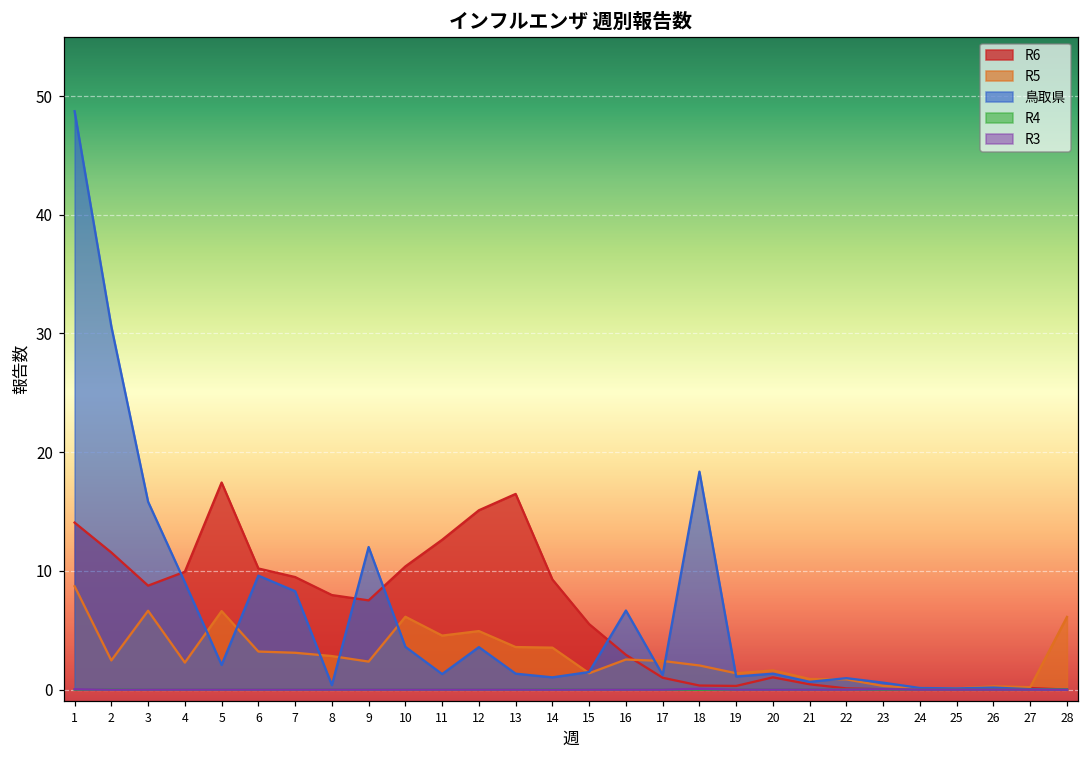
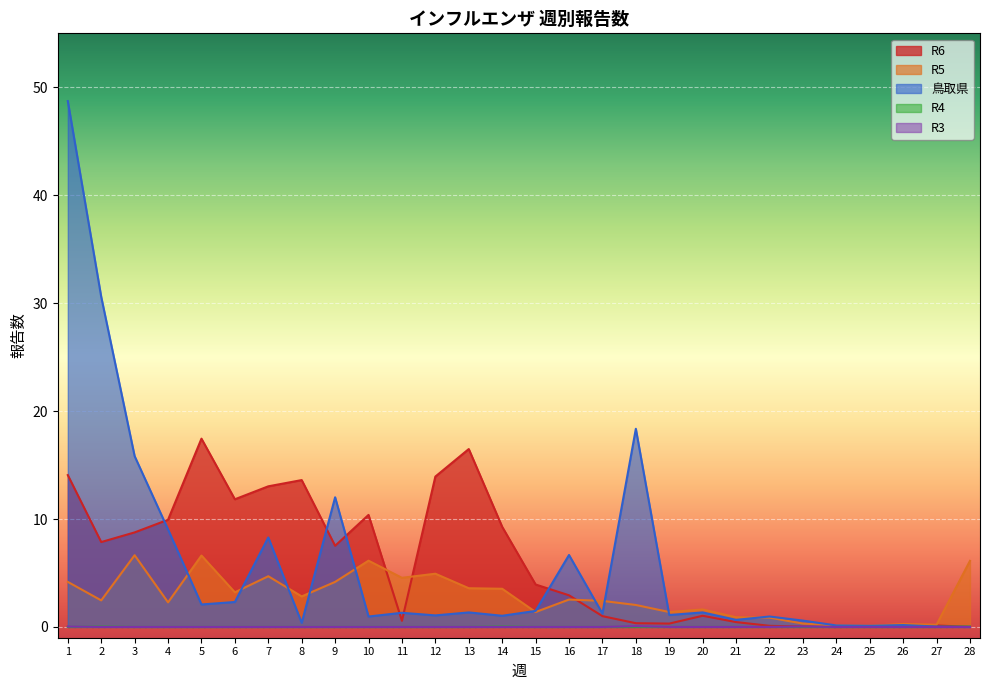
  {
    "R6": {
      "1": 14.1,
-     "2": 11.6,
+     "2": 7.9,
      "3": 8.8,
      "4": 9.9,
      "5": 17.4,
-     "6": 10.2,
-     "7": 9.5,
-     "8": 8.0,
+     "6": 11.8,
+     "7": 13.0,
+     "8": 13.6,
      "9": 7.5,
      "10": 10.4,
-     "11": 12.6,
-     "12": 15.1,
+     "11": 0.6,
+     "12": 13.9,
      "13": 16.5,
      "14": 9.3,
-     "15": 5.5,
+     "15": 3.9,
      "16": 2.9,
      "17": 1.0,
      "18": 0.3,
      "19": 0.3,
      "20": 1.0
    },
    "R5": {
-     "1": 8.7,
+     "1": 4.2,
      "2": 2.5,
      "3": 6.6,
      "4": 2.3,
      "5": 6.6,
      "6": 3.2,
-     "7": 3.1,
+     "7": 4.7,
      "8": 2.8,
-     "9": 2.4,
+     "9": 4.2,
      "10": 6.1,
      "11": 4.6,
      "12": 4.9,
      "13": 3.6,
      "14": 3.5,
      "16": 2.5,
      "17": 2.4,
      "18": 2.0,
      "19": 1.4,
      "20": 1.6,
      "21": 0.9,
      "23": 0.3,
      "28": 6.1
    },
    "鳥取県": {
      "1": 48.7,
      "2": 30.6,
      "3": 15.8,
      "4": 9.0,
      "5": 2.1,
-     "6": 9.6,
+     "6": 2.3,
      "7": 8.3,
      "8": 0.4,
      "9": 12.0,
-     "10": 3.6,
+     "10": 1.0,
      "11": 1.3,
-     "12": 3.6,
+     "12": 1.1,
      "13": 1.3,
      "14": 1.0,
      "16": 6.7,
      "17": 1.2,
      "18": 18.4,
      "19": 1.1,
      "20": 1.3,
      "23": 0.6
    }
  }
